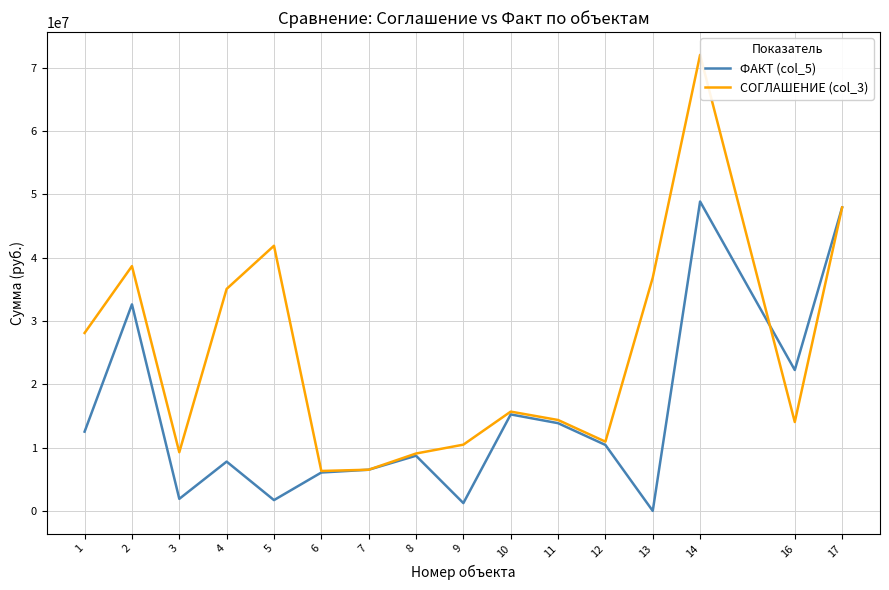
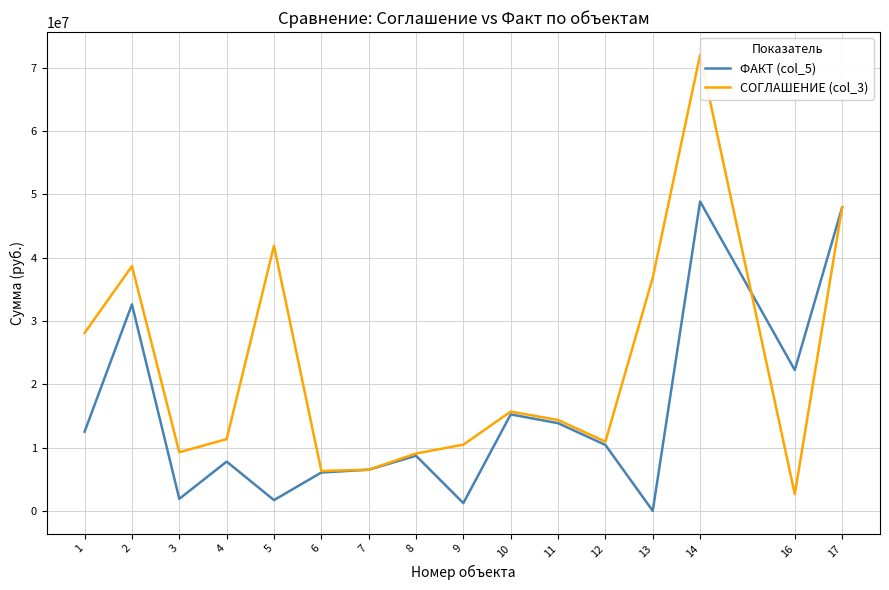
  {
    "ФАКТ (col_5)": {
      "1": 13000000,
      "2": 33000000,
      "3": 2000000,
      "4": 8000000,
      "5": 2000000,
      "9": 1000000,
      "10": 15000000,
      "11": 14000000,
      "12": 10000000,
      "13": 0,
      "14": 49000000,
      "16": 22000000
    },
    "СОГЛАШЕНИЕ (col_3)": {
      "1": 28000000,
      "2": 39000000,
      "3": 9000000,
-     "4": 35000000,
+     "4": 11000000,
      "5": 42000000,
      "9": 10000000,
      "10": 16000000,
      "11": 14000000,
      "12": 11000000,
      "13": 37000000,
      "14": 72000000,
-     "16": 14000000
+     "16": 3000000
    }
  }
